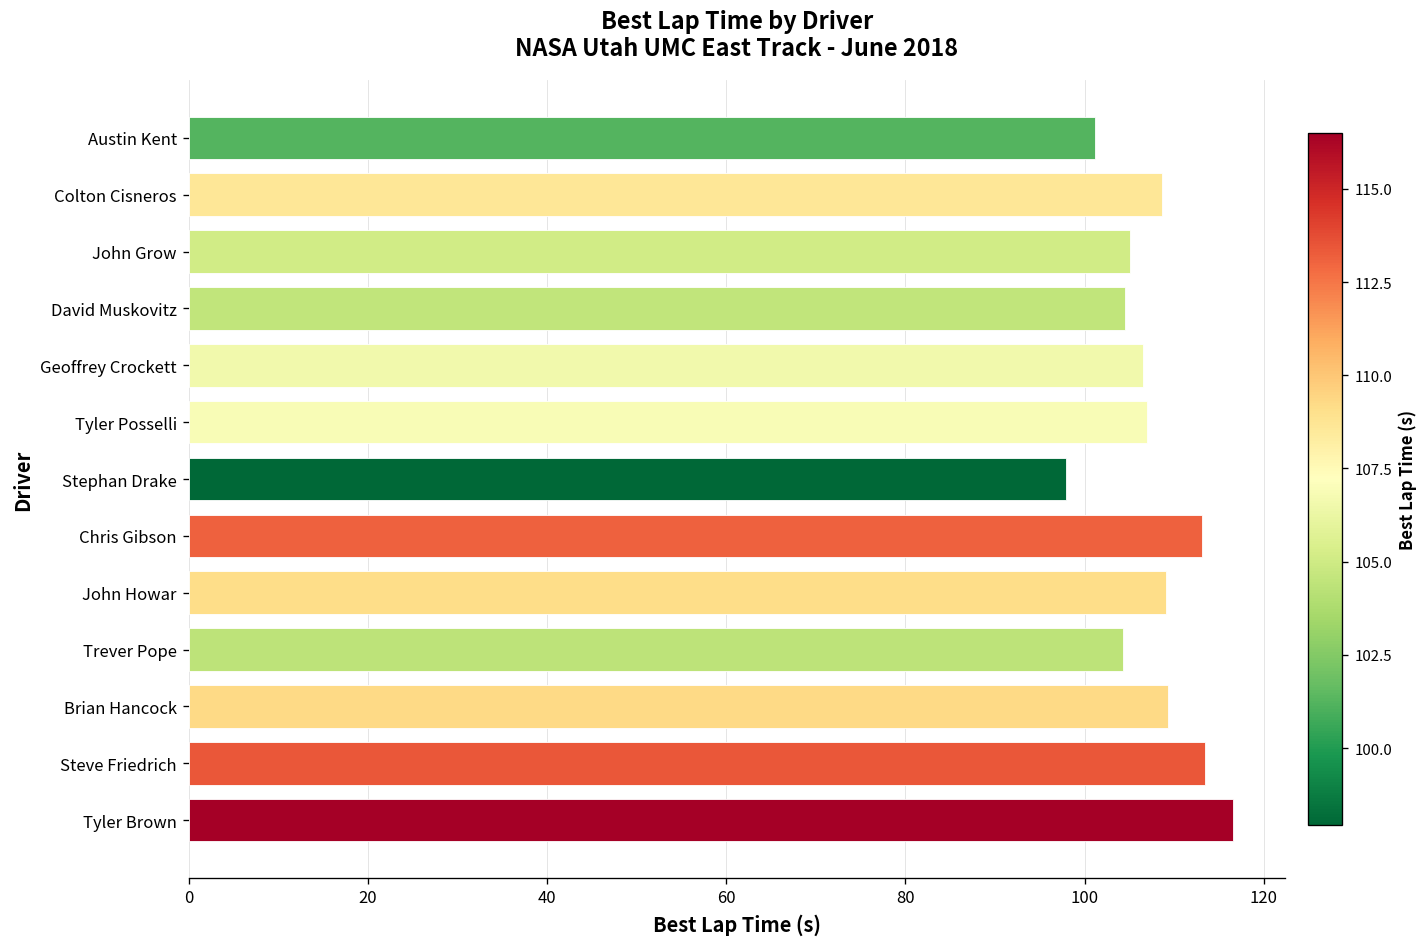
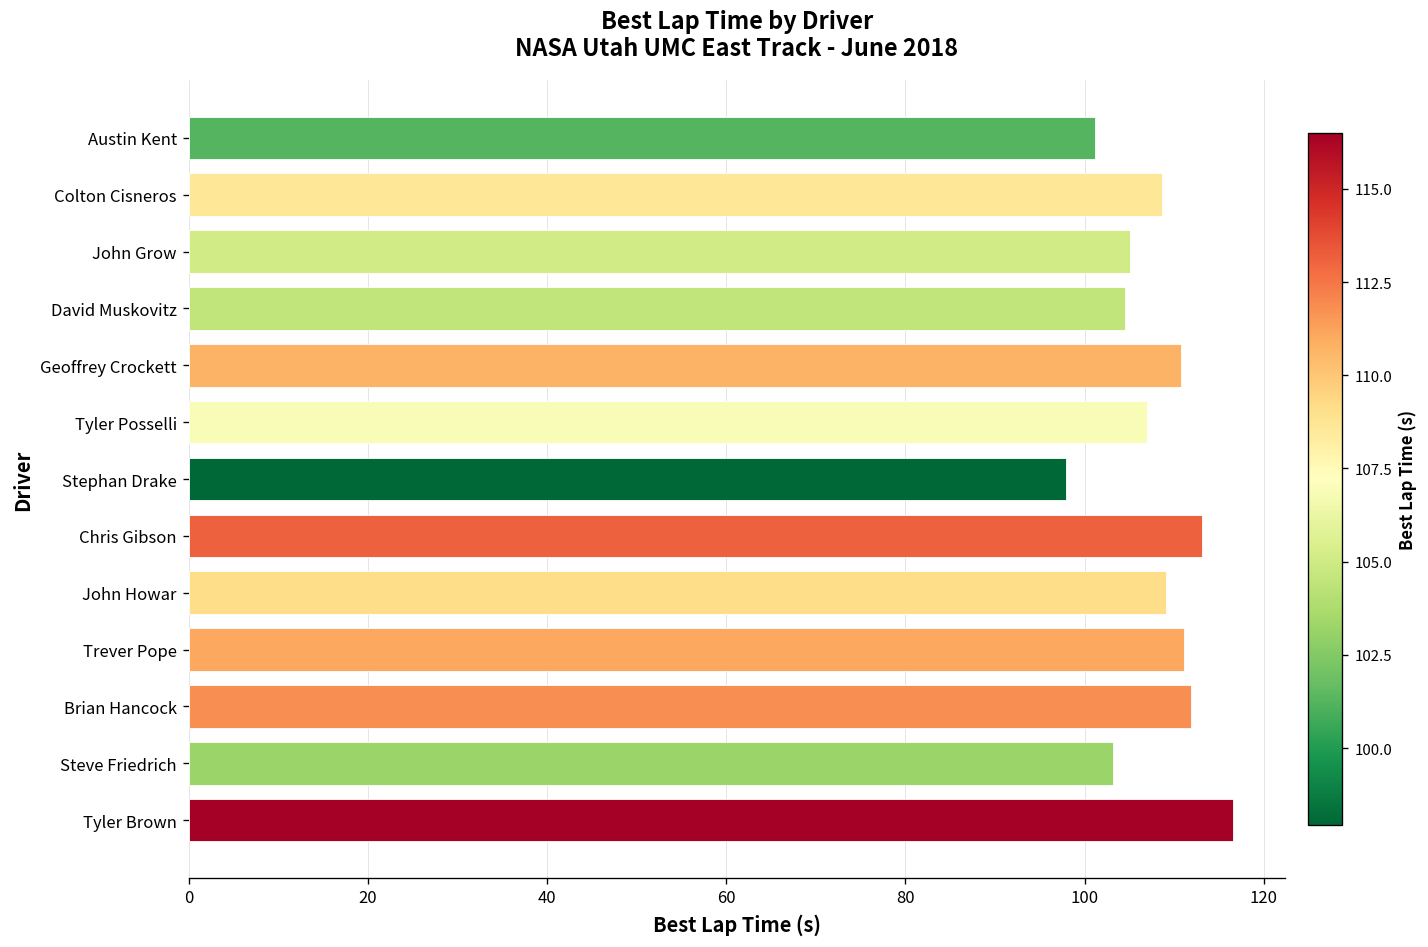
  {
    "Austin Kent": 101,
    "Colton Cisneros": 109,
    "John Grow": 105,
    "David Muskovitz": 105,
-   "Geoffrey Crockett": 107,
+   "Geoffrey Crockett": 111,
    "Tyler Posselli": 107,
    "Stephan Drake": 98,
    "Chris Gibson": 113,
    "John Howar": 109,
-   "Trever Pope": 104,
-   "Brian Hancock": 109,
-   "Steve Friedrich": 113,
+   "Trever Pope": 111,
+   "Brian Hancock": 112,
+   "Steve Friedrich": 103,
    "Tyler Brown": 117
  }
